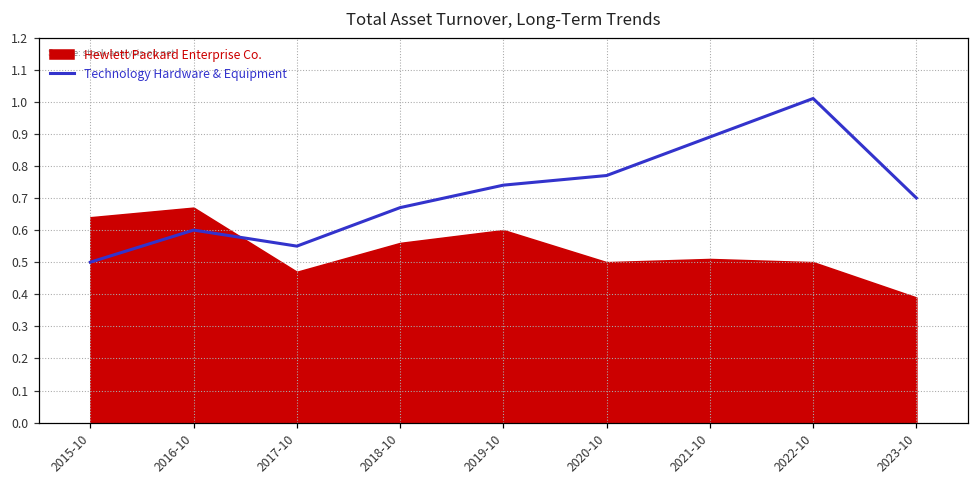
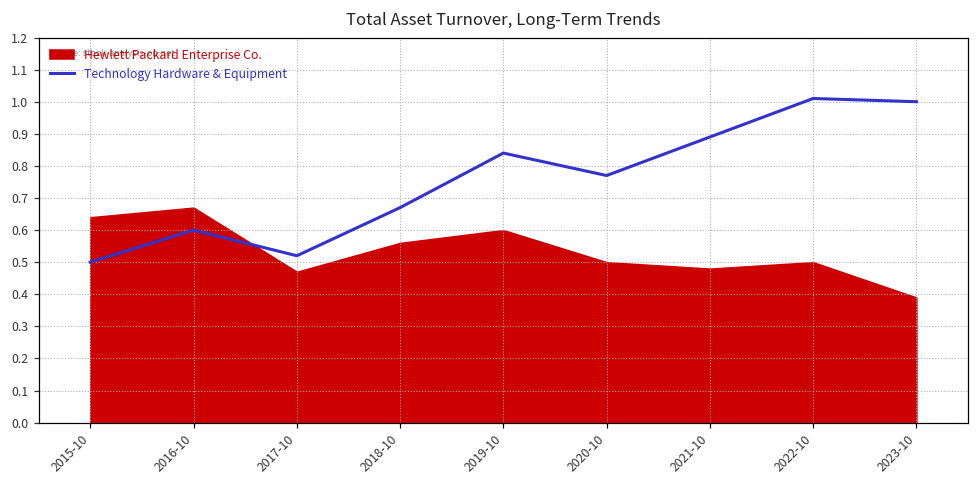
  {
    "Technology Hardware & Equipment": {
      "2015-10": 0.50,
      "2016-10": 0.60,
-     "2017-10": 0.55,
+     "2017-10": 0.52,
      "2018-10": 0.67,
-     "2019-10": 0.74,
+     "2019-10": 0.84,
      "2020-10": 0.77,
      "2021-10": 0.89,
      "2022-10": 1.01,
-     "2023-10": 0.7
+     "2023-10": 1.0
    },
    "Hewlett Packard Enterprise Co.": {
      "2015-10": 0.64,
      "2016-10": 0.67,
      "2017-10": 0.47,
      "2018-10": 0.56,
      "2019-10": 0.60,
      "2020-10": 0.50,
-     "2021-10": 0.51,
+     "2021-10": 0.48,
      "2022-10": 0.50,
      "2023-10": 0.39
    }
  }
